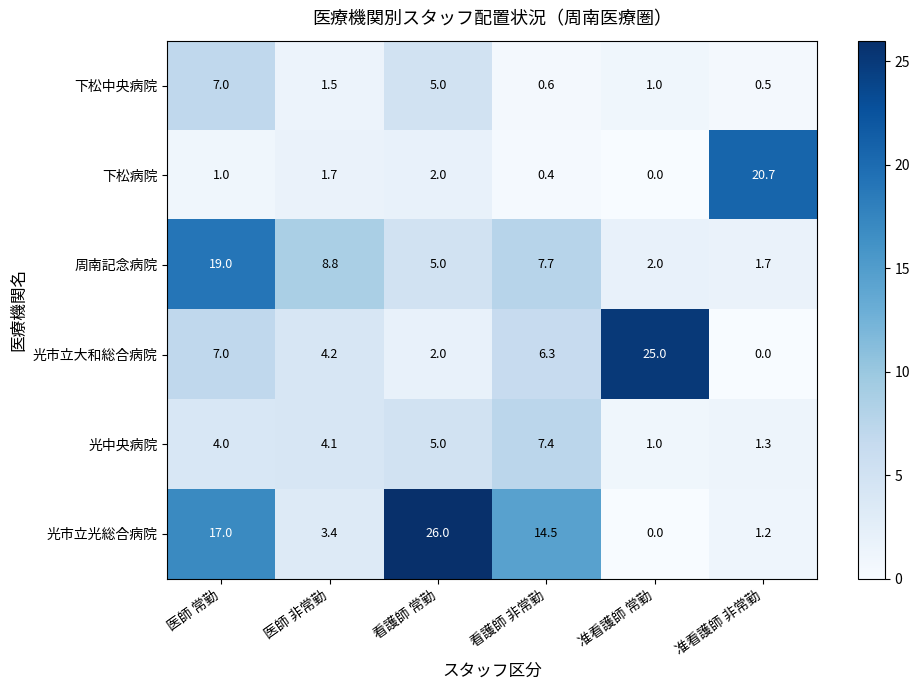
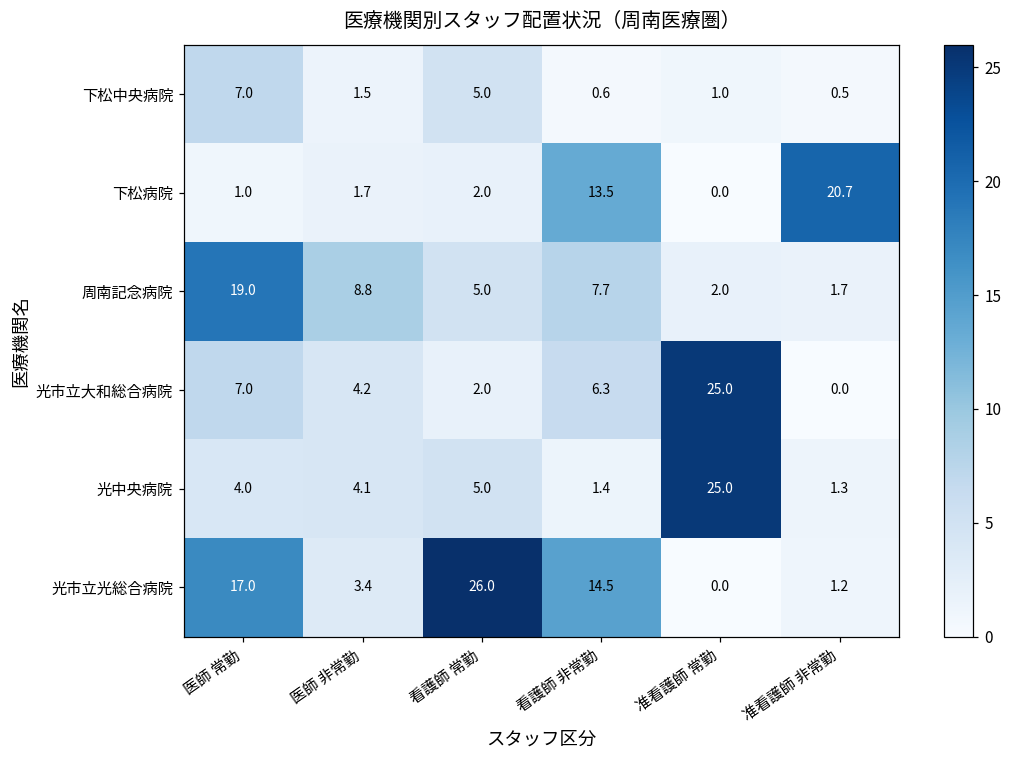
  {
    "下松中央病院": {
      "医師 常勤": 7.0,
      "医師 非常勤": 1.5,
      "看護師 常勤": 5.0,
      "看護師 非常勤": 0.6,
      "准看護師 常勤": 1.0,
      "准看護師 非常勤": 0.5
    },
    "下松病院": {
      "医師 常勤": 1.0,
      "医師 非常勤": 1.7,
      "看護師 常勤": 2.0,
-     "看護師 非常勤": 0.4,
+     "看護師 非常勤": 13.5,
      "准看護師 常勤": 0.0,
      "准看護師 非常勤": 20.7
    },
    "周南記念病院": {
      "医師 常勤": 19.0,
      "医師 非常勤": 8.8,
      "看護師 常勤": 5.0,
      "看護師 非常勤": 7.7,
      "准看護師 常勤": 2.0,
      "准看護師 非常勤": 1.7
    },
    "光市立大和総合病院": {
      "医師 常勤": 7.0,
      "医師 非常勤": 4.2,
      "看護師 常勤": 2.0,
      "看護師 非常勤": 6.3,
      "准看護師 常勤": 25.0,
      "准看護師 非常勤": 0.0
    },
    "光中央病院": {
      "医師 常勤": 4.0,
      "医師 非常勤": 4.1,
      "看護師 常勤": 5.0,
-     "看護師 非常勤": 7.4,
-     "准看護師 常勤": 1.0,
+     "看護師 非常勤": 1.4,
+     "准看護師 常勤": 25.0,
      "准看護師 非常勤": 1.3
    },
    "光市立光総合病院": {
      "医師 常勤": 17.0,
      "医師 非常勤": 3.4,
      "看護師 常勤": 26.0,
      "看護師 非常勤": 14.5,
      "准看護師 常勤": 0.0,
      "准看護師 非常勤": 1.2
    }
  }
